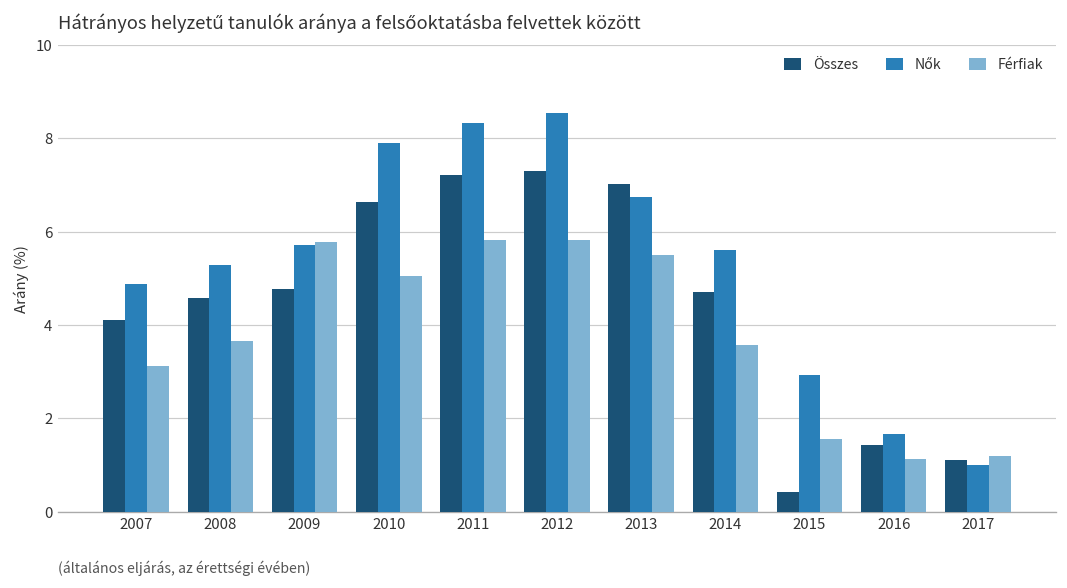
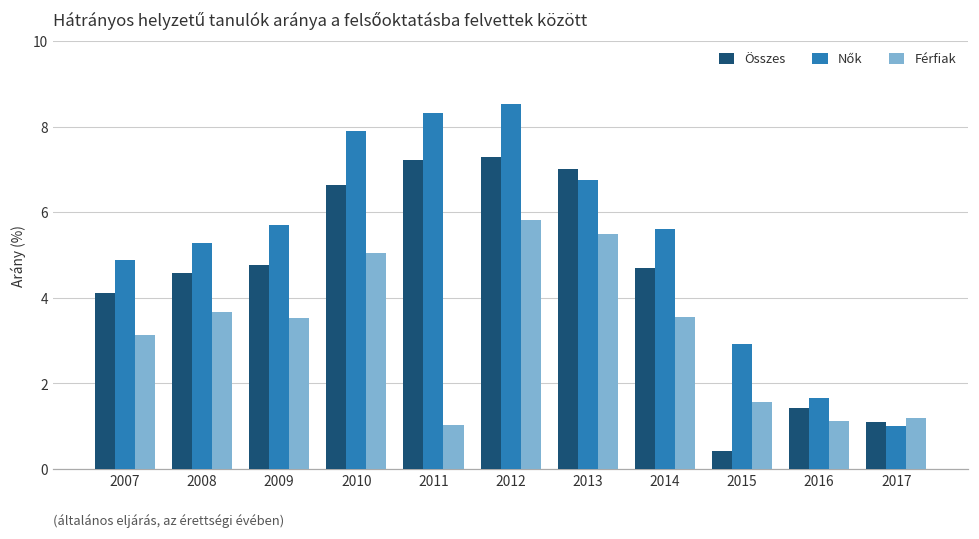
  {
    "Összes": {
      "2007": 4.1,
      "2008": 4.6,
      "2009": 4.8,
      "2010": 6.6,
      "2011": 7.2,
      "2012": 7.3,
      "2013": 7.0,
      "2014": 4.7,
      "2015": 0.4,
      "2016": 1.4,
      "2017": 1.1
    },
    "Nők": {
      "2007": 4.9,
      "2008": 5.3,
      "2009": 5.7,
      "2010": 7.9,
      "2011": 8.3,
      "2012": 8.5,
      "2013": 6.8,
      "2014": 5.6,
      "2015": 2.9,
      "2016": 1.7,
      "2017": 1.0
    },
    "Férfiak": {
      "2007": 3.1,
      "2008": 3.7,
-     "2009": 5.8,
+     "2009": 3.5,
      "2010": 5.1,
-     "2011": 5.8,
+     "2011": 1.0,
      "2012": 5.8,
      "2013": 5.5,
      "2014": 3.6,
      "2015": 1.6,
      "2016": 1.1,
      "2017": 1.2
    }
  }
